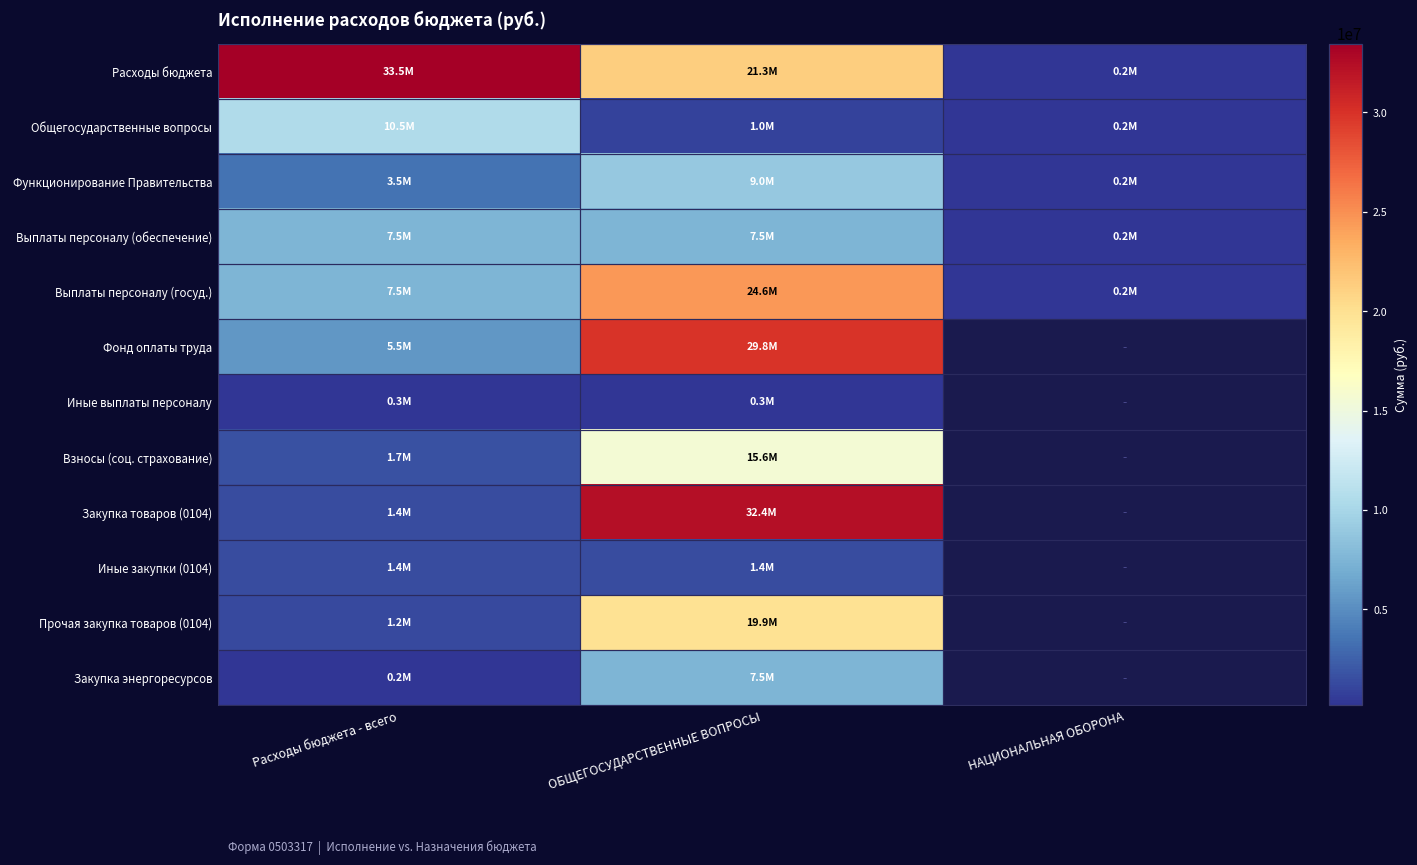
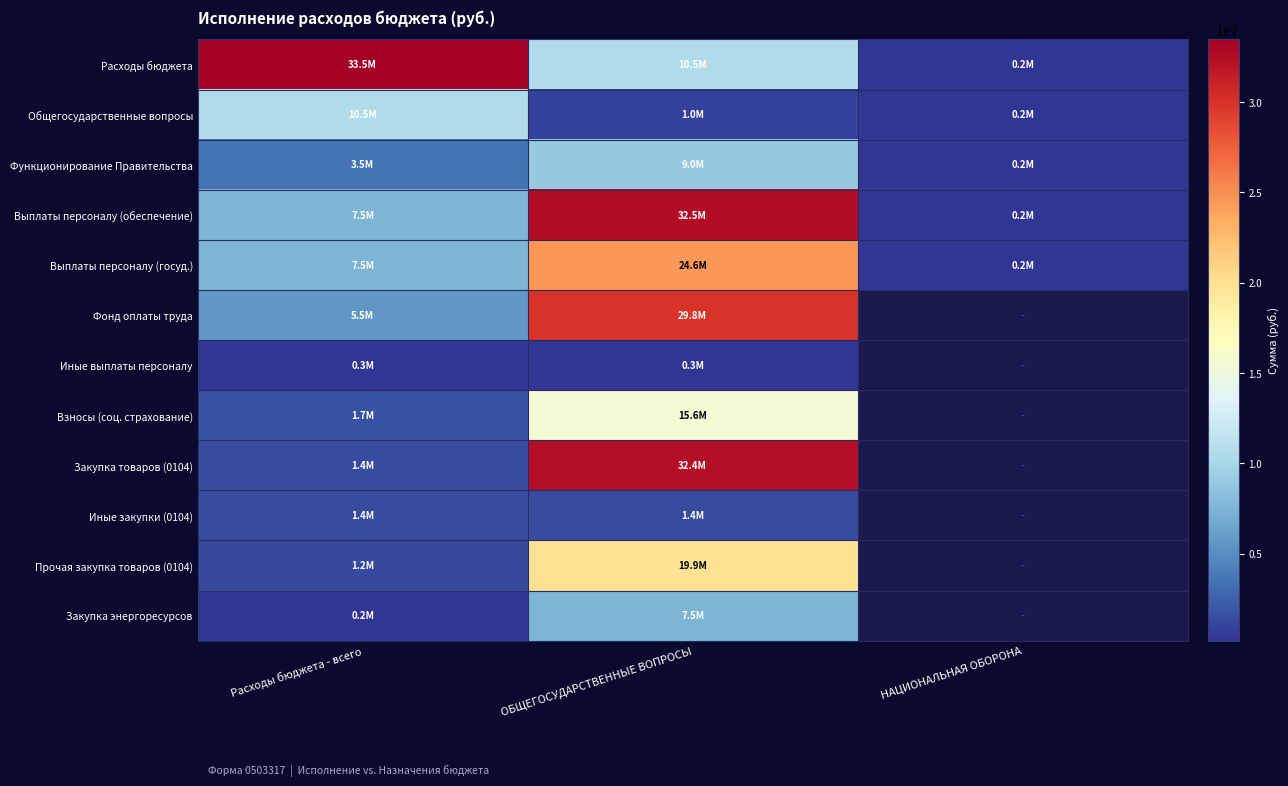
  {
    "Расходы бюджета": {
      "Расходы бюджета - всего": "33.5M",
-     "ОБЩЕГОСУДАРСТВЕННЫЕ ВОПРОСЫ": "21.3M",
+     "ОБЩЕГОСУДАРСТВЕННЫЕ ВОПРОСЫ": "10.5M",
      "НАЦИОНАЛЬНАЯ ОБОРОНА": "0.2M"
    },
    "Общегосударственные вопросы": {
      "Расходы бюджета - всего": "10.5M",
      "ОБЩЕГОСУДАРСТВЕННЫЕ ВОПРОСЫ": "1.0M",
      "НАЦИОНАЛЬНАЯ ОБОРОНА": "0.2M"
    },
    "Функционирование Правительства": {
      "Расходы бюджета - всего": "3.5M",
      "ОБЩЕГОСУДАРСТВЕННЫЕ ВОПРОСЫ": "9.0M",
      "НАЦИОНАЛЬНАЯ ОБОРОНА": "0.2M"
    },
    "Выплаты персоналу (обеспечение)": {
      "Расходы бюджета - всего": "7.5M",
-     "ОБЩЕГОСУДАРСТВЕННЫЕ ВОПРОСЫ": "7.5M",
+     "ОБЩЕГОСУДАРСТВЕННЫЕ ВОПРОСЫ": "32.5M",
      "НАЦИОНАЛЬНАЯ ОБОРОНА": "0.2M"
    },
    "Выплаты персоналу (госуд.)": {
      "Расходы бюджета - всего": "7.5M",
      "ОБЩЕГОСУДАРСТВЕННЫЕ ВОПРОСЫ": "24.6M",
      "НАЦИОНАЛЬНАЯ ОБОРОНА": "0.2M"
    },
    "Фонд оплаты труда": {
      "Расходы бюджета - всего": "5.5M",
      "ОБЩЕГОСУДАРСТВЕННЫЕ ВОПРОСЫ": "29.8M"
    },
    "Иные выплаты персоналу": {
      "Расходы бюджета - всего": "0.3M",
      "ОБЩЕГОСУДАРСТВЕННЫЕ ВОПРОСЫ": "0.3M"
    },
    "Взносы (соц. страхование)": {
      "Расходы бюджета - всего": "1.7M",
      "ОБЩЕГОСУДАРСТВЕННЫЕ ВОПРОСЫ": "15.6M"
    },
    "Закупка товаров (0104)": {
      "Расходы бюджета - всего": "1.4M",
      "ОБЩЕГОСУДАРСТВЕННЫЕ ВОПРОСЫ": "32.4M"
    },
    "Иные закупки (0104)": {
      "Расходы бюджета - всего": "1.4M",
      "ОБЩЕГОСУДАРСТВЕННЫЕ ВОПРОСЫ": "1.4M"
    },
    "Прочая закупка товаров (0104)": {
      "Расходы бюджета - всего": "1.2M",
      "ОБЩЕГОСУДАРСТВЕННЫЕ ВОПРОСЫ": "19.9M"
    },
    "Закупка энергоресурсов": {
      "Расходы бюджета - всего": "0.2M",
      "ОБЩЕГОСУДАРСТВЕННЫЕ ВОПРОСЫ": "7.5M"
    }
  }
